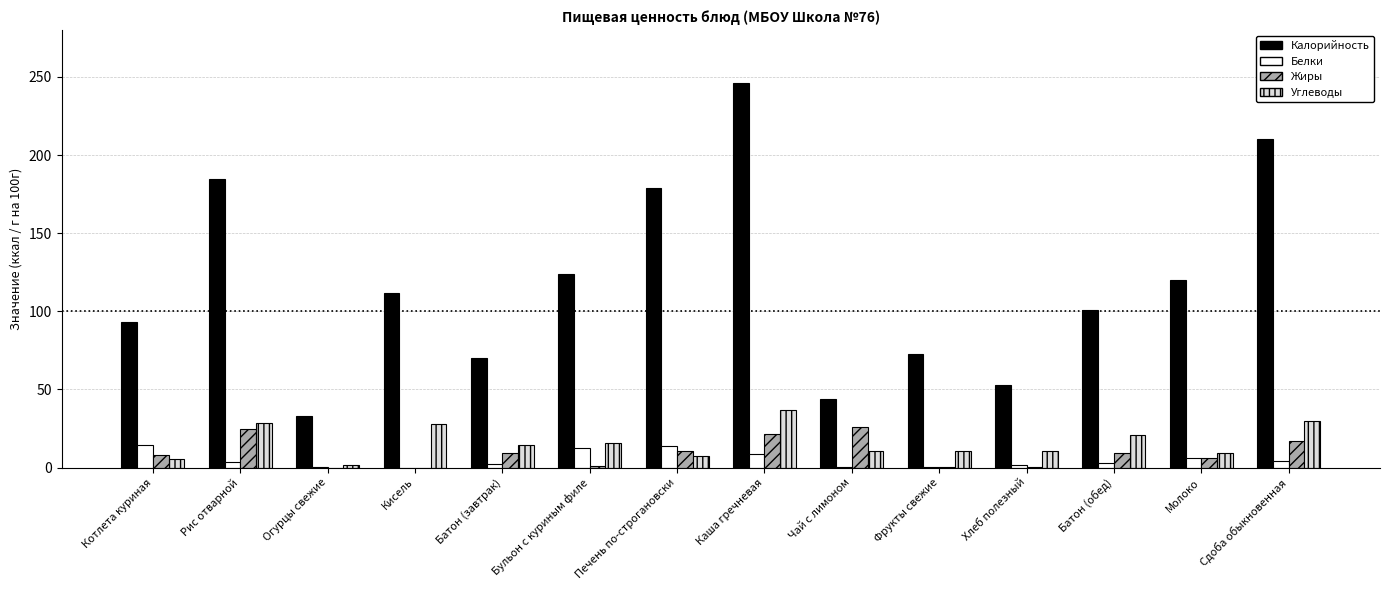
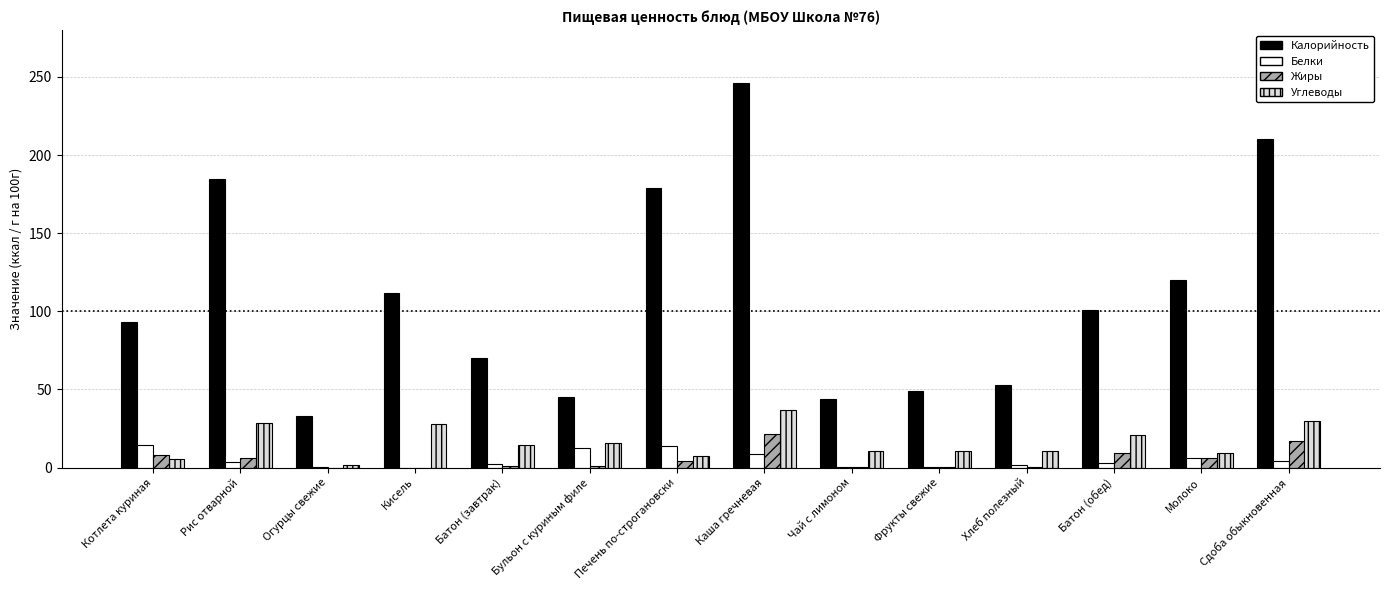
  {
    "Калорийность": {
      "Котлета куриная": 93,
      "Рис отварной": 185,
      "Огурцы свежие": 33,
      "Кисель": 112,
      "Батон (завтрак)": 70,
-     "Бульон с куриным филе": 124,
+     "Бульон с куриным филе": 45,
      "Печень по-строгановски": 179,
      "Каша гречневая": 246,
      "Чай с лимоном": 44,
-     "Фрукты свежие": 73,
+     "Фрукты свежие": 49,
      "Хлеб полезный": 53,
      "Батон (обед)": 101,
      "Молоко": 120,
      "Сдоба обыкновенная": 210
    },
    "Жиры": {
      "Котлета куриная": 8,
-     "Рис отварной": 25,
+     "Рис отварной": 6,
      "Огурцы свежие": 0,
      "Кисель": 0,
-     "Батон (завтрак)": 9,
-     "Печень по-строгановски": 11,
+     "Батон (завтрак)": 1,
+     "Печень по-строгановски": 4,
      "Каша гречневая": 22,
-     "Чай с лимоном": 26,
+     "Чай с лимоном": 0,
      "Батон (обед)": 9,
      "Молоко": 6,
      "Сдоба обыкновенная": 17
    }
  }
